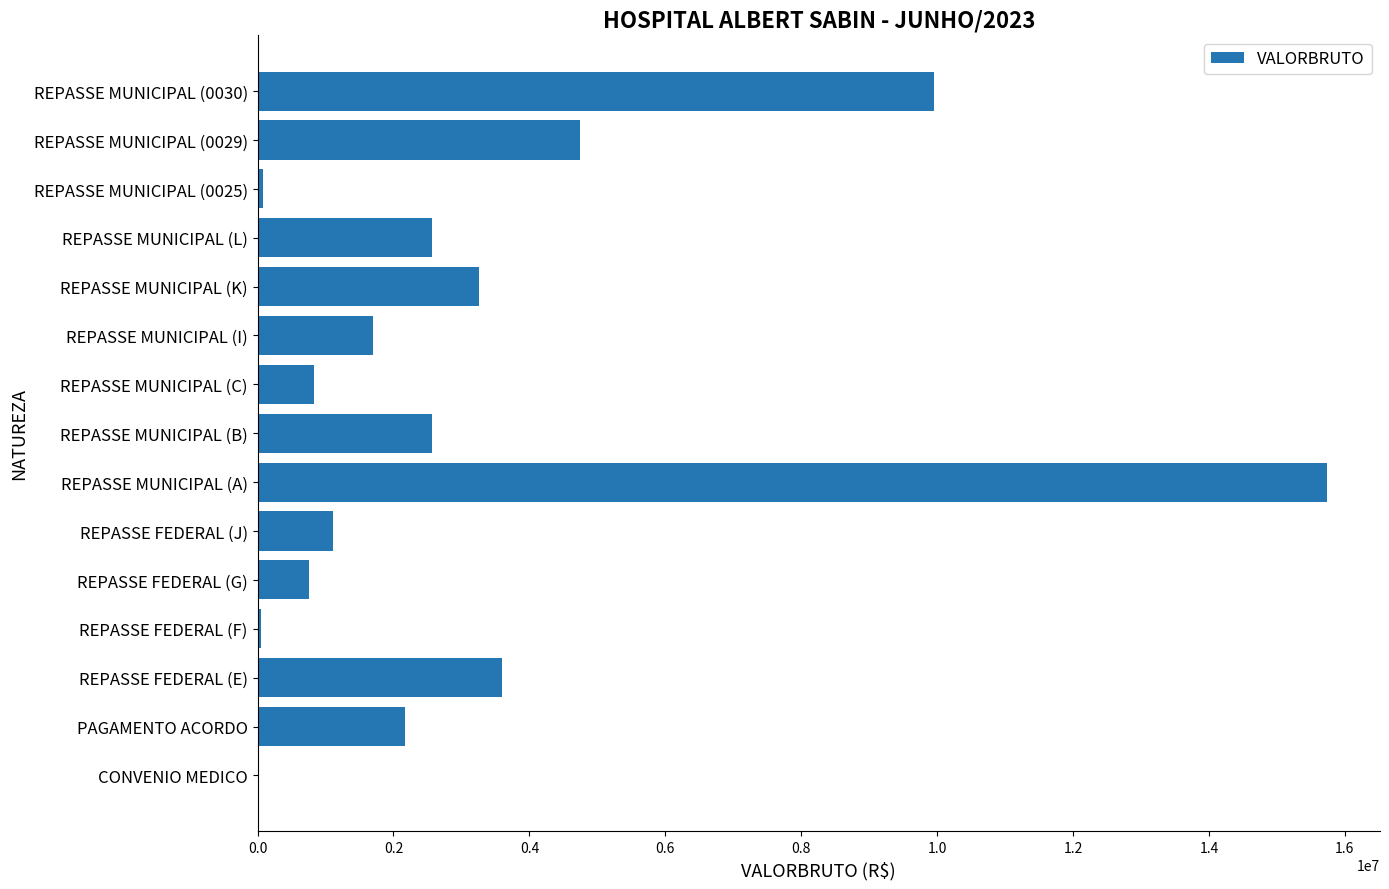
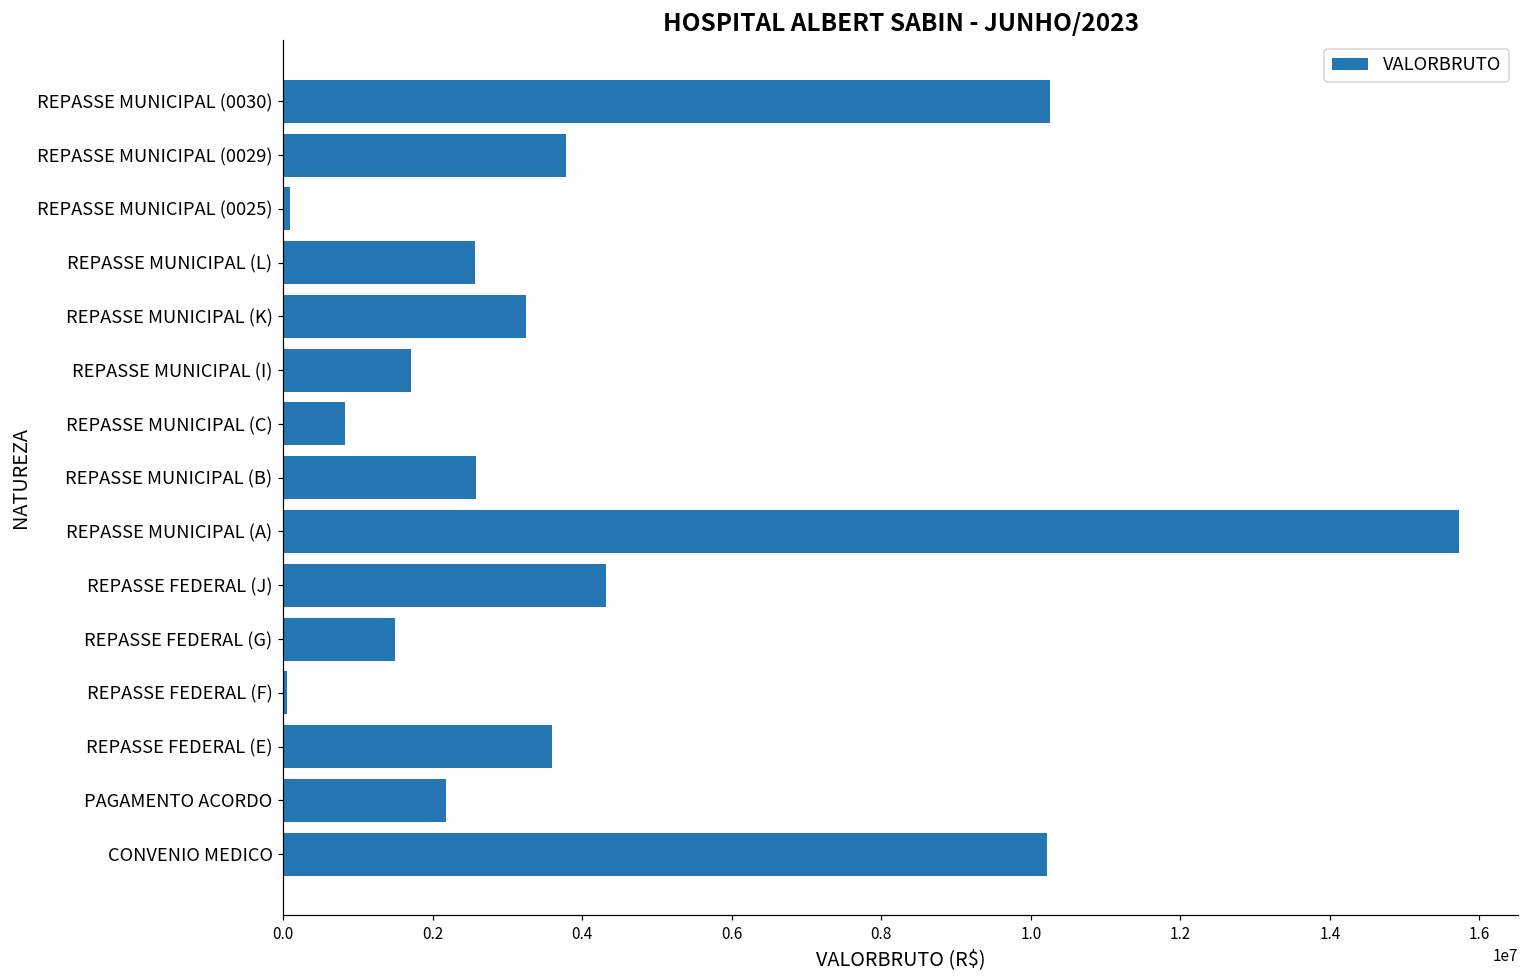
  {
-   "REPASSE MUNICIPAL (0030)": 9900000,
-   "REPASSE MUNICIPAL (0029)": 4700000,
+   "REPASSE MUNICIPAL (0030)": 10300000,
+   "REPASSE MUNICIPAL (0029)": 3800000,
    "REPASSE MUNICIPAL (0025)": 100000,
    "REPASSE MUNICIPAL (L)": 2600000,
    "REPASSE MUNICIPAL (K)": 3300000,
    "REPASSE MUNICIPAL (I)": 1700000,
    "REPASSE MUNICIPAL (C)": 800000,
    "REPASSE MUNICIPAL (B)": 2600000,
    "REPASSE MUNICIPAL (A)": 15700000,
-   "REPASSE FEDERAL (J)": 1100000,
-   "REPASSE FEDERAL (G)": 800000,
+   "REPASSE FEDERAL (J)": 4300000,
+   "REPASSE FEDERAL (G)": 1500000,
    "REPASSE FEDERAL (F)": 0,
    "REPASSE FEDERAL (E)": 3600000,
    "PAGAMENTO ACORDO": 2200000,
-   "CONVENIO MEDICO": 0
+   "CONVENIO MEDICO": 10200000
  }
